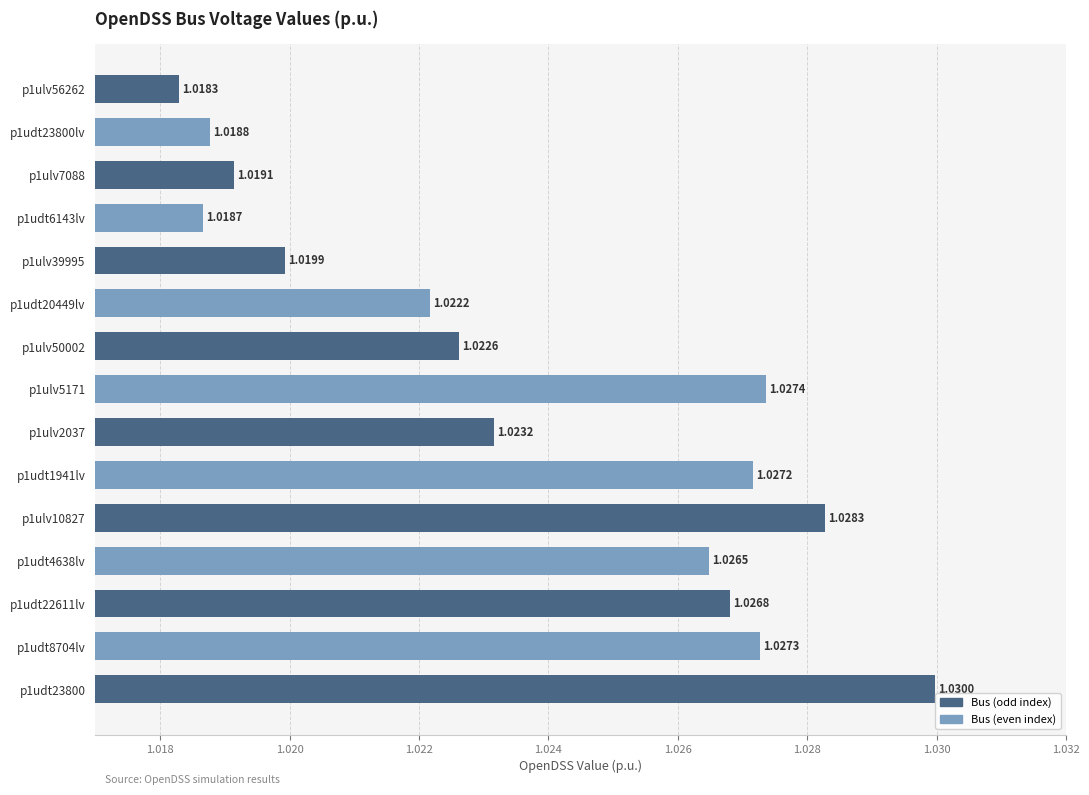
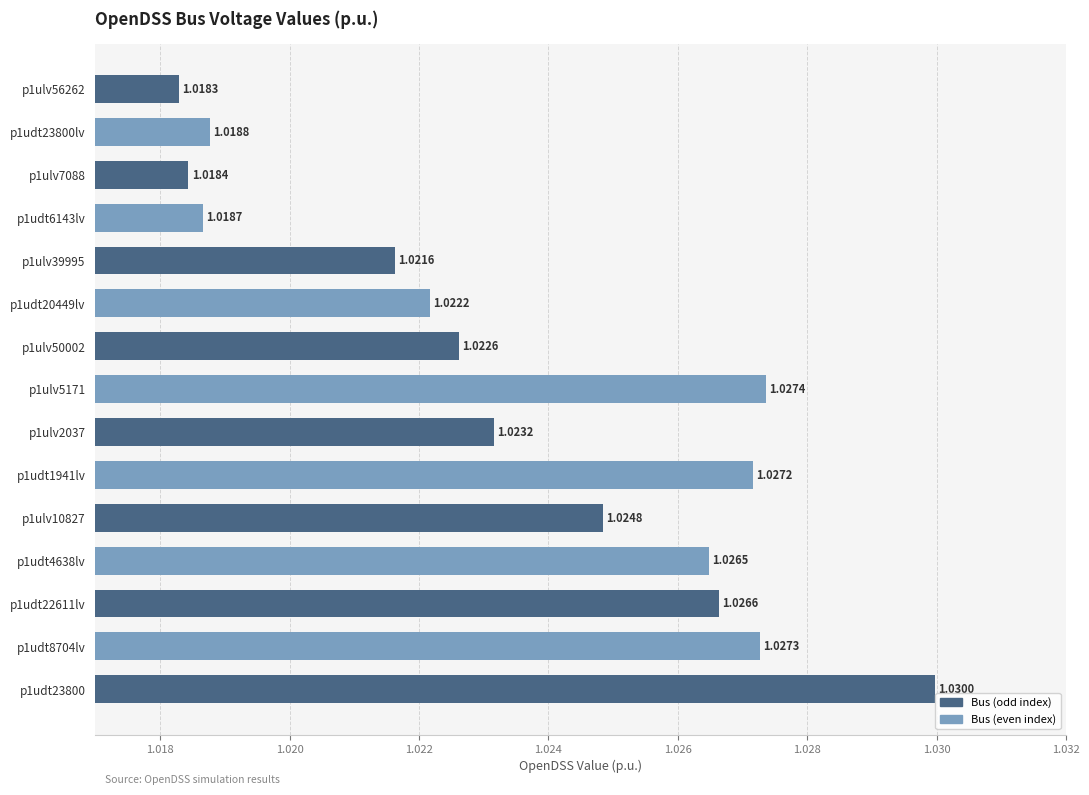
  {
    "p1ulv56262": 1.0183,
    "p1udt23800lv": 1.0188,
-   "p1ulv7088": 1.0191,
+   "p1ulv7088": 1.0184,
    "p1udt6143lv": 1.0187,
-   "p1ulv39995": 1.0199,
+   "p1ulv39995": 1.0216,
    "p1udt20449lv": 1.0222,
    "p1ulv50002": 1.0226,
    "p1ulv5171": 1.0274,
    "p1ulv2037": 1.0232,
    "p1udt1941lv": 1.0272,
-   "p1ulv10827": 1.0283,
+   "p1ulv10827": 1.0248,
    "p1udt4638lv": 1.0265,
-   "p1udt22611lv": 1.0268,
+   "p1udt22611lv": 1.0266,
    "p1udt8704lv": 1.0273
  }
